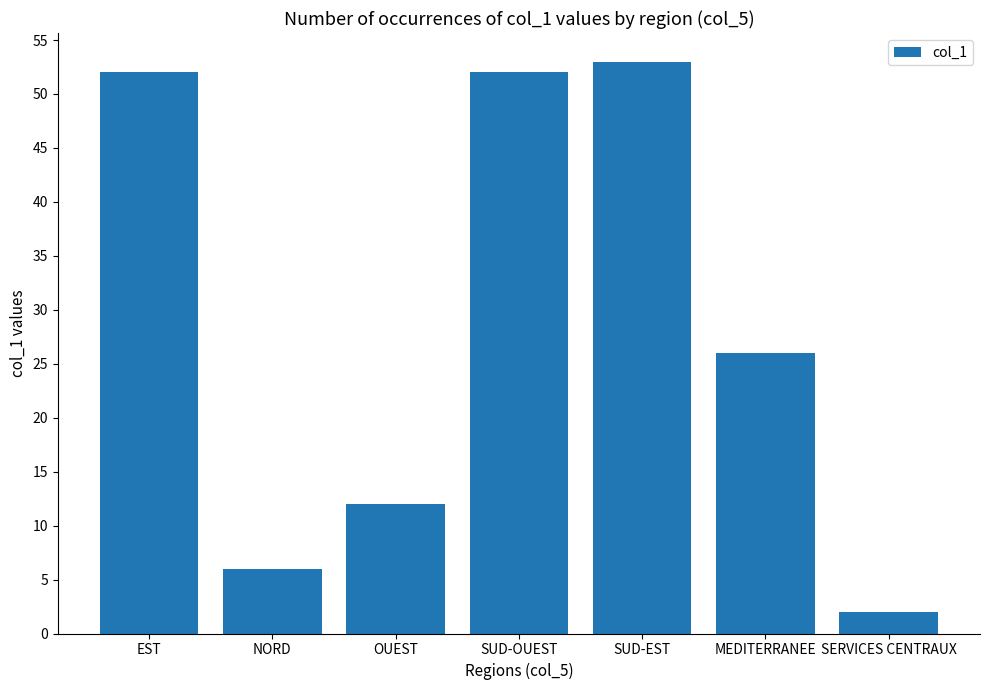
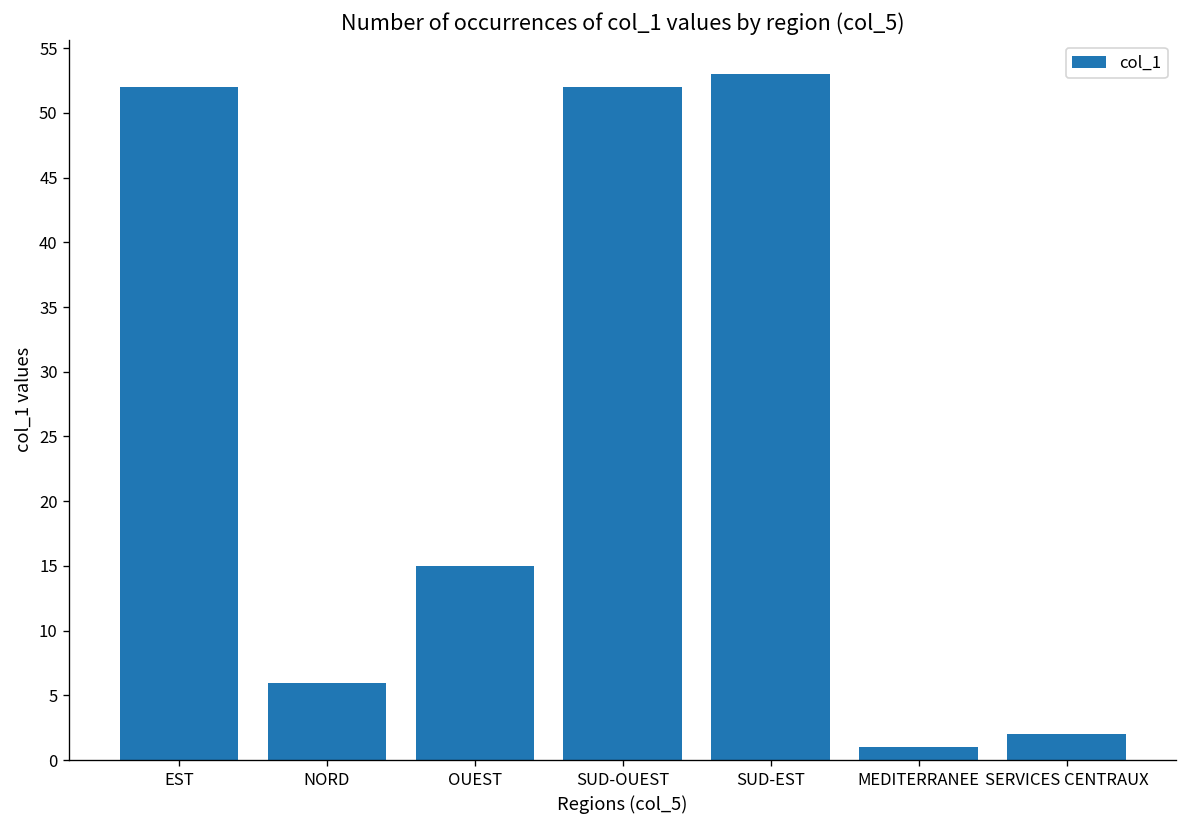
  {
    "EST": 52,
    "NORD": 6,
-   "OUEST": 12,
+   "OUEST": 15,
    "SUD-OUEST": 52,
    "SUD-EST": 53,
-   "MEDITERRANEE": 26,
+   "MEDITERRANEE": 1,
    "SERVICES CENTRAUX": 2
  }
